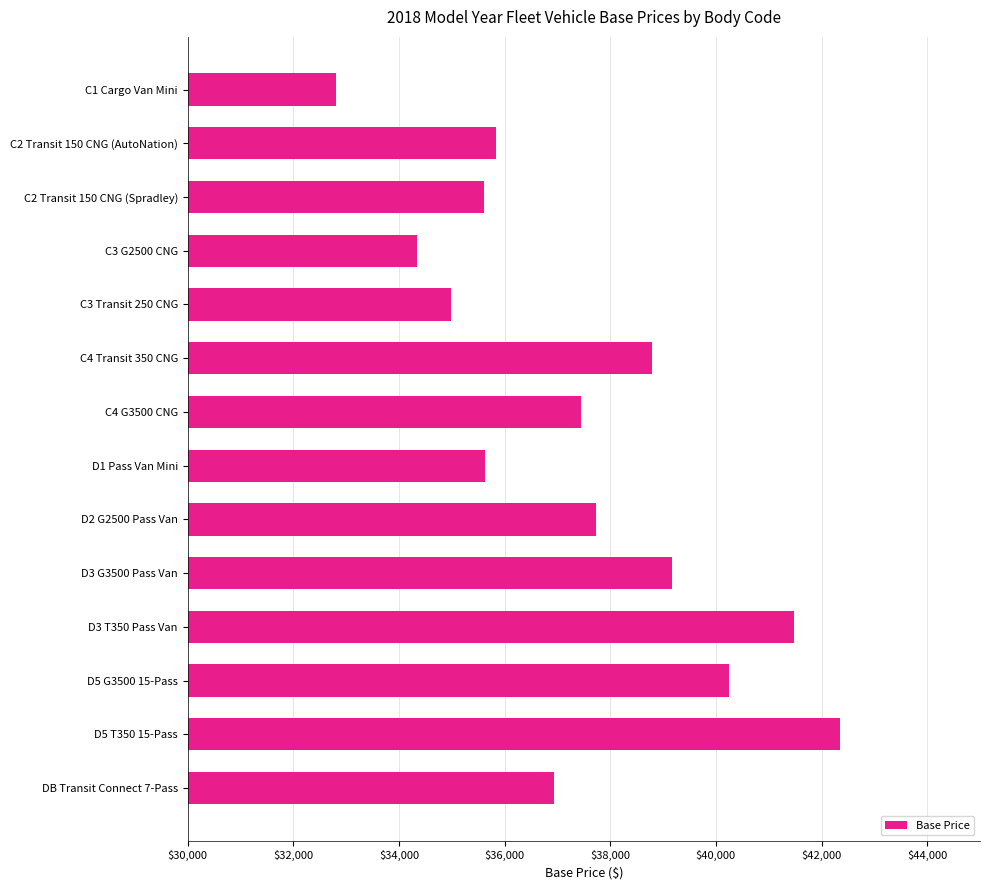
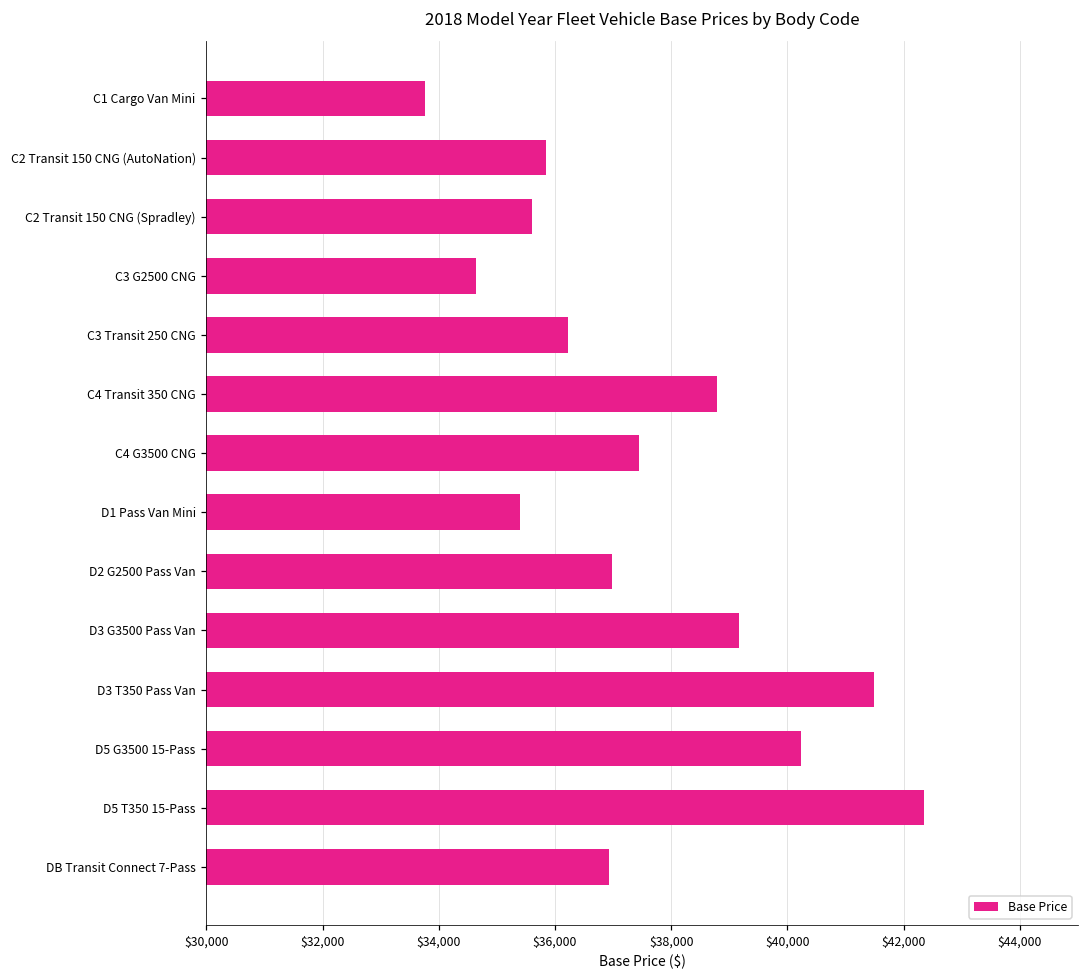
  {
-   "C1 Cargo Van Mini": "$32,800",
+   "C1 Cargo Van Mini": "$33,800",
    "C2 Transit 150 CNG (AutoNation)": "$35,800",
    "C2 Transit 150 CNG (Spradley)": "$35,600",
-   "C3 G2500 CNG": "$34,300",
-   "C3 Transit 250 CNG": "$35,000",
+   "C3 G2500 CNG": "$34,600",
+   "C3 Transit 250 CNG": "$36,200",
    "C4 Transit 350 CNG": "$38,800",
    "C4 G3500 CNG": "$37,500",
-   "D1 Pass Van Mini": "$35,600",
-   "D2 G2500 Pass Van": "$37,700",
+   "D1 Pass Van Mini": "$35,400",
+   "D2 G2500 Pass Van": "$37,000",
    "D3 G3500 Pass Van": "$39,200",
    "D3 T350 Pass Van": "$41,500",
    "D5 G3500 15-Pass": "$40,200",
    "D5 T350 15-Pass": "$42,300",
    "DB Transit Connect 7-Pass": "$36,900"
  }
